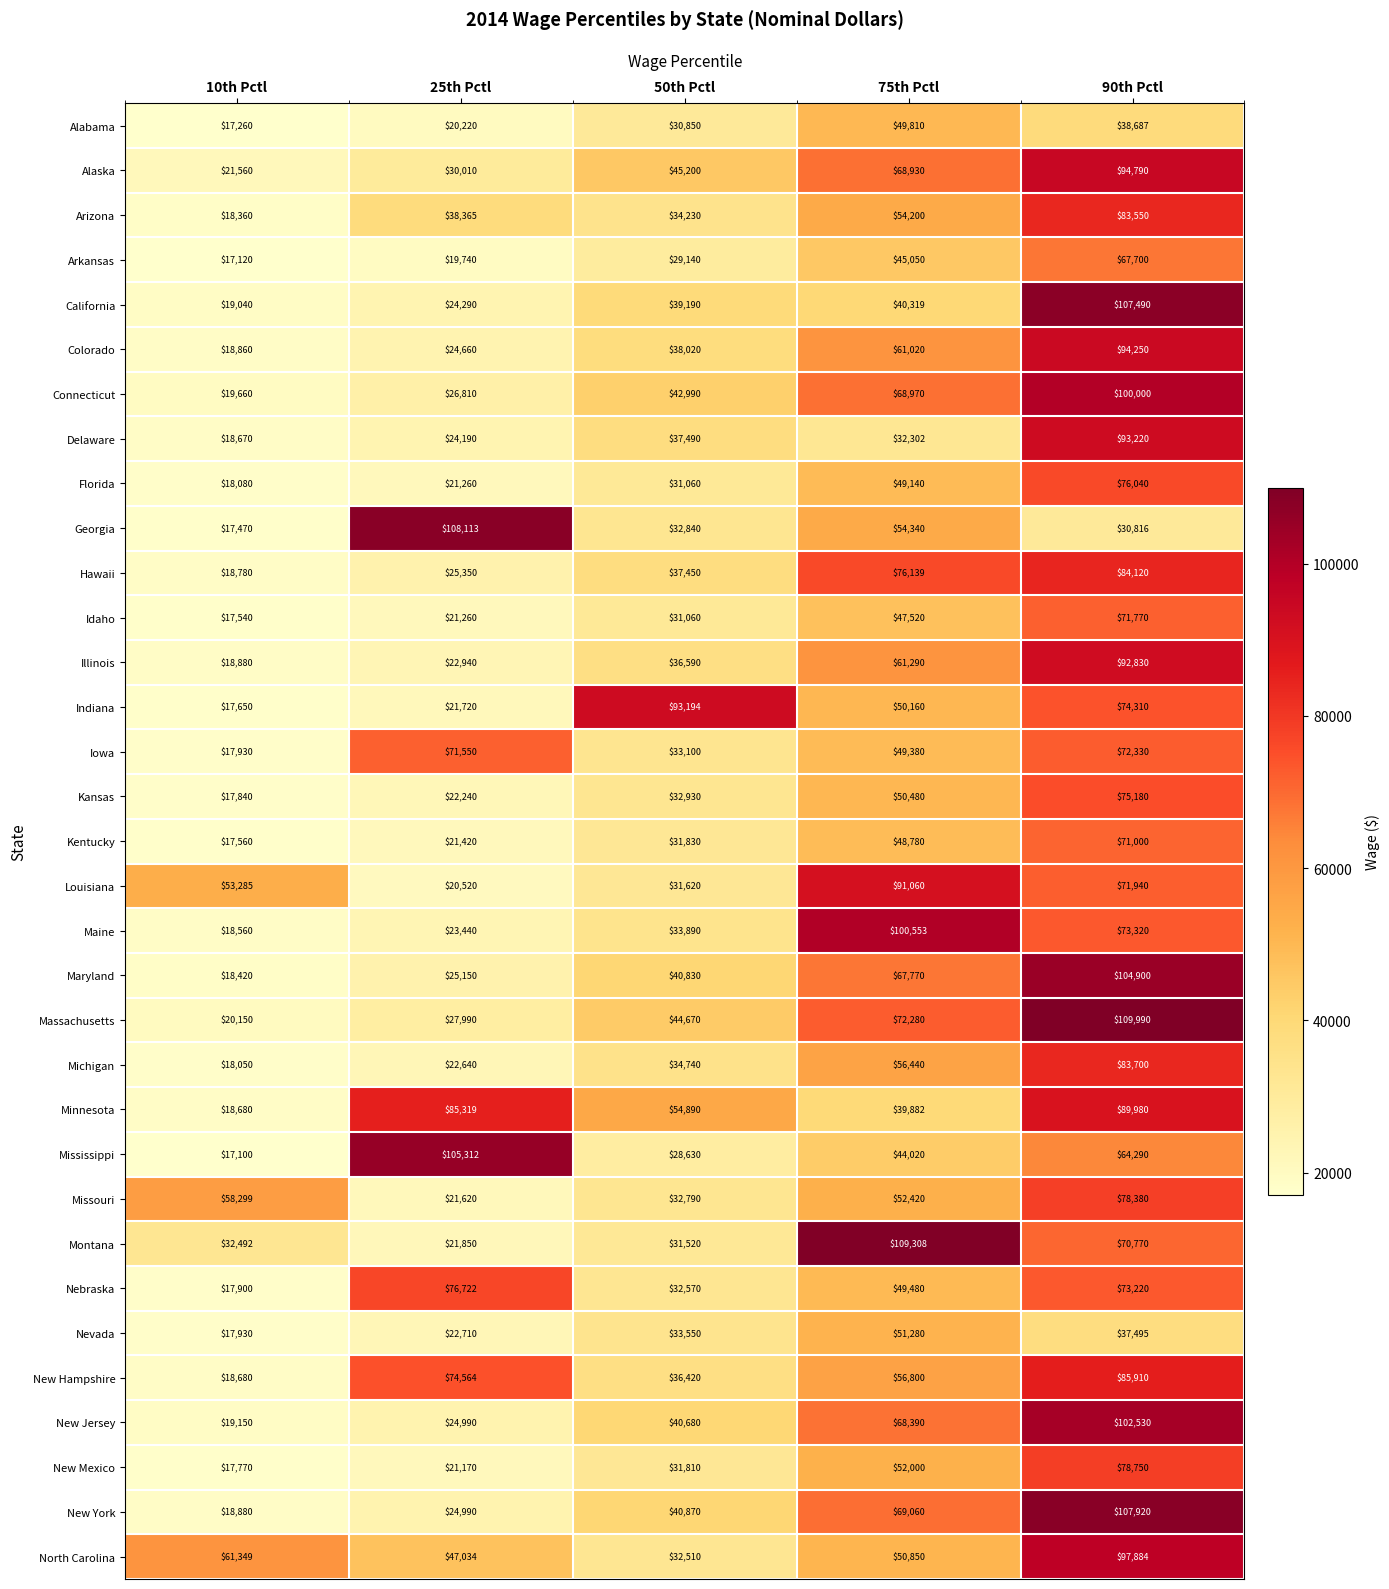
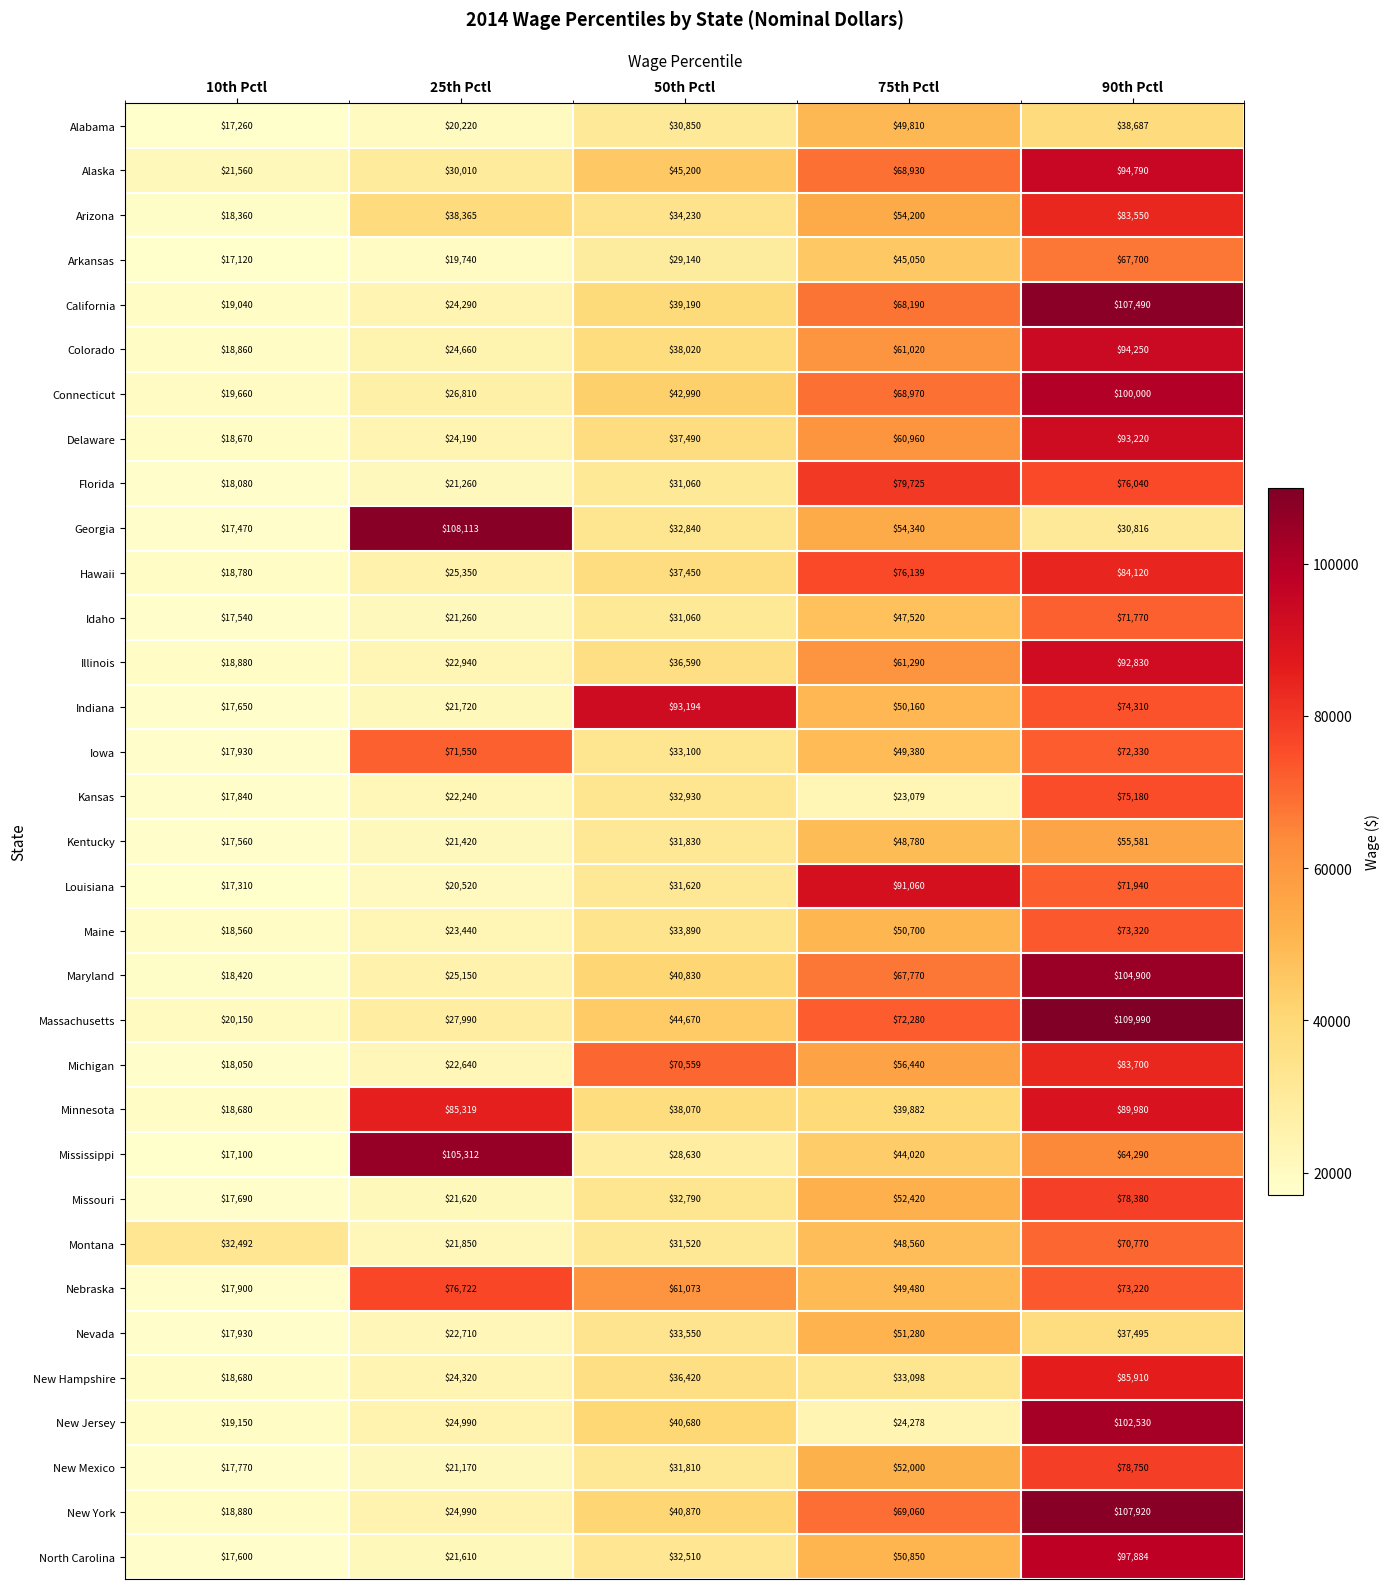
  {
    "Alabama": {
      "10th Pctl": "$17,260",
      "25th Pctl": "$20,220",
      "50th Pctl": "$30,850",
      "75th Pctl": "$49,810",
      "90th Pctl": "$38,687"
    },
    "Alaska": {
      "10th Pctl": "$21,560",
      "25th Pctl": "$30,010",
      "50th Pctl": "$45,200",
      "75th Pctl": "$68,930",
      "90th Pctl": "$94,790"
    },
    "Arizona": {
      "10th Pctl": "$18,360",
      "25th Pctl": "$38,365",
      "50th Pctl": "$34,230",
      "75th Pctl": "$54,200",
      "90th Pctl": "$83,550"
    },
    "Arkansas": {
      "10th Pctl": "$17,120",
      "25th Pctl": "$19,740",
      "50th Pctl": "$29,140",
      "75th Pctl": "$45,050",
      "90th Pctl": "$67,700"
    },
    "California": {
      "10th Pctl": "$19,040",
      "25th Pctl": "$24,290",
      "50th Pctl": "$39,190",
-     "75th Pctl": "$40,319",
+     "75th Pctl": "$68,190",
      "90th Pctl": "$107,490"
    },
    "Colorado": {
      "10th Pctl": "$18,860",
      "25th Pctl": "$24,660",
      "50th Pctl": "$38,020",
      "75th Pctl": "$61,020",
      "90th Pctl": "$94,250"
    },
    "Connecticut": {
      "10th Pctl": "$19,660",
      "25th Pctl": "$26,810",
      "50th Pctl": "$42,990",
      "75th Pctl": "$68,970",
      "90th Pctl": "$100,000"
    },
    "Delaware": {
      "10th Pctl": "$18,670",
      "25th Pctl": "$24,190",
      "50th Pctl": "$37,490",
-     "75th Pctl": "$32,302",
+     "75th Pctl": "$60,960",
      "90th Pctl": "$93,220"
    },
    "Florida": {
      "10th Pctl": "$18,080",
      "25th Pctl": "$21,260",
      "50th Pctl": "$31,060",
-     "75th Pctl": "$49,140",
+     "75th Pctl": "$79,725",
      "90th Pctl": "$76,040"
    },
    "Georgia": {
      "10th Pctl": "$17,470",
      "25th Pctl": "$108,113",
      "50th Pctl": "$32,840",
      "75th Pctl": "$54,340",
      "90th Pctl": "$30,816"
    },
    "Hawaii": {
      "10th Pctl": "$18,780",
      "25th Pctl": "$25,350",
      "50th Pctl": "$37,450",
      "75th Pctl": "$76,139",
      "90th Pctl": "$84,120"
    },
    "Idaho": {
      "10th Pctl": "$17,540",
      "25th Pctl": "$21,260",
      "50th Pctl": "$31,060",
      "75th Pctl": "$47,520",
      "90th Pctl": "$71,770"
    },
    "Illinois": {
      "10th Pctl": "$18,880",
      "25th Pctl": "$22,940",
      "50th Pctl": "$36,590",
      "75th Pctl": "$61,290",
      "90th Pctl": "$92,830"
    },
    "Indiana": {
      "10th Pctl": "$17,650",
      "25th Pctl": "$21,720",
      "50th Pctl": "$93,194",
      "75th Pctl": "$50,160",
      "90th Pctl": "$74,310"
    },
    "Iowa": {
      "10th Pctl": "$17,930",
      "25th Pctl": "$71,550",
      "50th Pctl": "$33,100",
      "75th Pctl": "$49,380",
      "90th Pctl": "$72,330"
    },
    "Kansas": {
      "10th Pctl": "$17,840",
      "25th Pctl": "$22,240",
      "50th Pctl": "$32,930",
-     "75th Pctl": "$50,480",
+     "75th Pctl": "$23,079",
      "90th Pctl": "$75,180"
    },
    "Kentucky": {
      "10th Pctl": "$17,560",
      "25th Pctl": "$21,420",
      "50th Pctl": "$31,830",
      "75th Pctl": "$48,780",
-     "90th Pctl": "$71,000"
+     "90th Pctl": "$55,581"
    },
    "Louisiana": {
-     "10th Pctl": "$53,285",
+     "10th Pctl": "$17,310",
      "25th Pctl": "$20,520",
      "50th Pctl": "$31,620",
      "75th Pctl": "$91,060",
      "90th Pctl": "$71,940"
    },
    "Maine": {
      "10th Pctl": "$18,560",
      "25th Pctl": "$23,440",
      "50th Pctl": "$33,890",
-     "75th Pctl": "$100,553",
+     "75th Pctl": "$50,700",
      "90th Pctl": "$73,320"
    },
    "Maryland": {
      "10th Pctl": "$18,420",
      "25th Pctl": "$25,150",
      "50th Pctl": "$40,830",
      "75th Pctl": "$67,770",
      "90th Pctl": "$104,900"
    },
    "Massachusetts": {
      "10th Pctl": "$20,150",
      "25th Pctl": "$27,990",
      "50th Pctl": "$44,670",
      "75th Pctl": "$72,280",
      "90th Pctl": "$109,990"
    },
    "Michigan": {
      "10th Pctl": "$18,050",
      "25th Pctl": "$22,640",
-     "50th Pctl": "$34,740",
+     "50th Pctl": "$70,559",
      "75th Pctl": "$56,440",
      "90th Pctl": "$83,700"
    },
    "Minnesota": {
      "10th Pctl": "$18,680",
      "25th Pctl": "$85,319",
-     "50th Pctl": "$54,890",
+     "50th Pctl": "$38,070",
      "75th Pctl": "$39,882",
      "90th Pctl": "$89,980"
    },
    "Mississippi": {
      "10th Pctl": "$17,100",
      "25th Pctl": "$105,312",
      "50th Pctl": "$28,630",
      "75th Pctl": "$44,020",
      "90th Pctl": "$64,290"
    },
    "Missouri": {
-     "10th Pctl": "$58,299",
+     "10th Pctl": "$17,690",
      "25th Pctl": "$21,620",
      "50th Pctl": "$32,790",
      "75th Pctl": "$52,420",
      "90th Pctl": "$78,380"
    },
    "Montana": {
      "10th Pctl": "$32,492",
      "25th Pctl": "$21,850",
      "50th Pctl": "$31,520",
-     "75th Pctl": "$109,308",
+     "75th Pctl": "$48,560",
      "90th Pctl": "$70,770"
    },
    "Nebraska": {
      "10th Pctl": "$17,900",
      "25th Pctl": "$76,722",
-     "50th Pctl": "$32,570",
+     "50th Pctl": "$61,073",
      "75th Pctl": "$49,480",
      "90th Pctl": "$73,220"
    },
    "Nevada": {
      "10th Pctl": "$17,930",
      "25th Pctl": "$22,710",
      "50th Pctl": "$33,550",
      "75th Pctl": "$51,280",
      "90th Pctl": "$37,495"
    },
    "New Hampshire": {
      "10th Pctl": "$18,680",
-     "25th Pctl": "$74,564",
+     "25th Pctl": "$24,320",
      "50th Pctl": "$36,420",
-     "75th Pctl": "$56,800",
+     "75th Pctl": "$33,098",
      "90th Pctl": "$85,910"
    },
    "New Jersey": {
      "10th Pctl": "$19,150",
      "25th Pctl": "$24,990",
      "50th Pctl": "$40,680",
-     "75th Pctl": "$68,390",
+     "75th Pctl": "$24,278",
      "90th Pctl": "$102,530"
    },
    "New Mexico": {
      "10th Pctl": "$17,770",
      "25th Pctl": "$21,170",
      "50th Pctl": "$31,810",
      "75th Pctl": "$52,000",
      "90th Pctl": "$78,750"
    },
    "New York": {
      "10th Pctl": "$18,880",
      "25th Pctl": "$24,990",
      "50th Pctl": "$40,870",
      "75th Pctl": "$69,060",
      "90th Pctl": "$107,920"
    },
    "North Carolina": {
-     "10th Pctl": "$61,349",
-     "25th Pctl": "$47,034",
+     "10th Pctl": "$17,600",
+     "25th Pctl": "$21,610",
      "50th Pctl": "$32,510",
      "75th Pctl": "$50,850",
      "90th Pctl": "$97,884"
    }
  }
